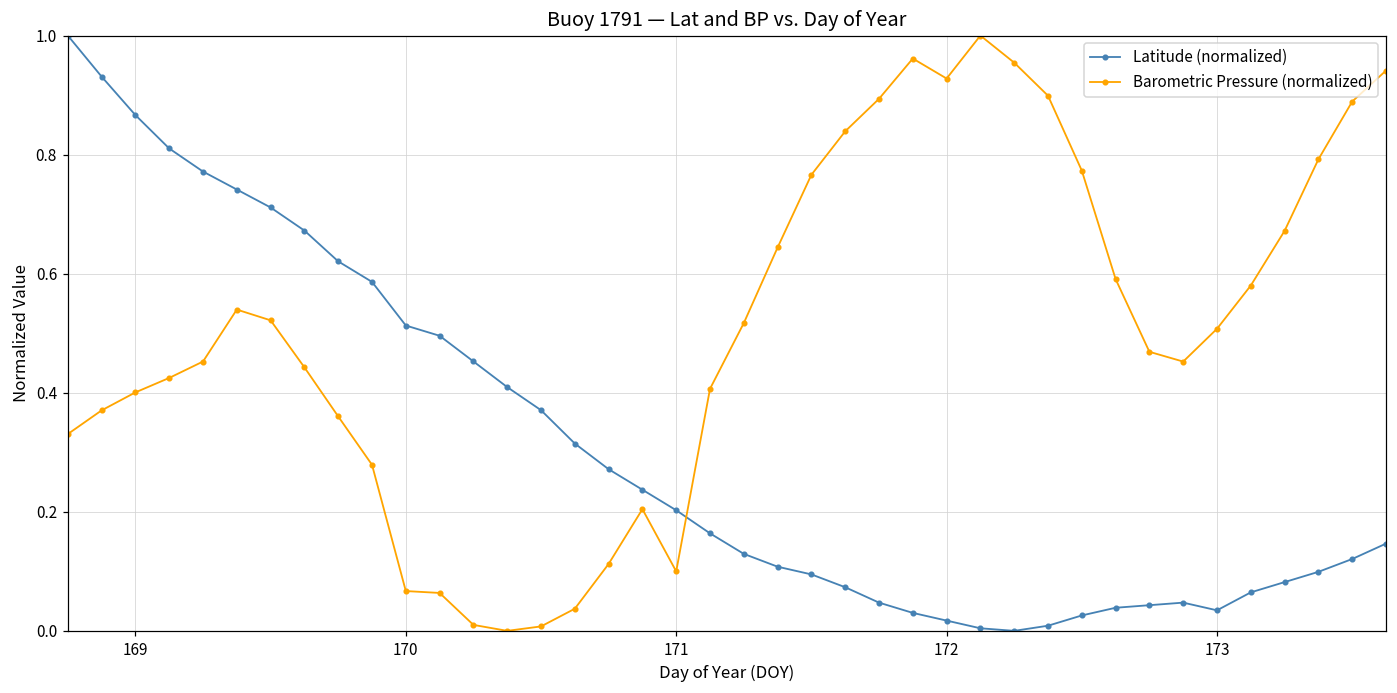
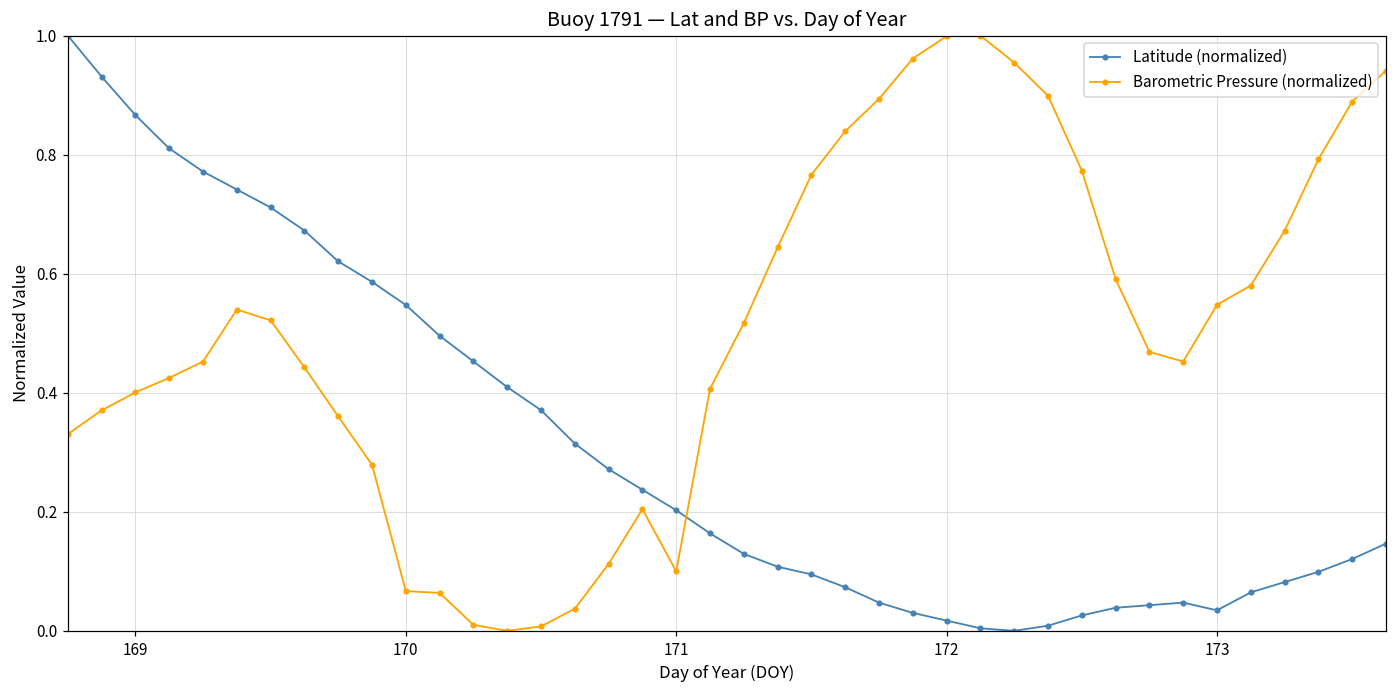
  {
    "Latitude (normalized)": {
      "169": 0.87,
-     "170": 0.51,
+     "170": 0.55,
      "171": 0.20,
      "172": 0.02,
      "173": 0.03
    },
    "Barometric Pressure (normalized)": {
      "169": 0.40,
      "170": 0.07,
      "171": 0.10,
-     "172": 0.93,
-     "173": 0.51
+     "172": 1.00,
+     "173": 0.55
    }
  }
